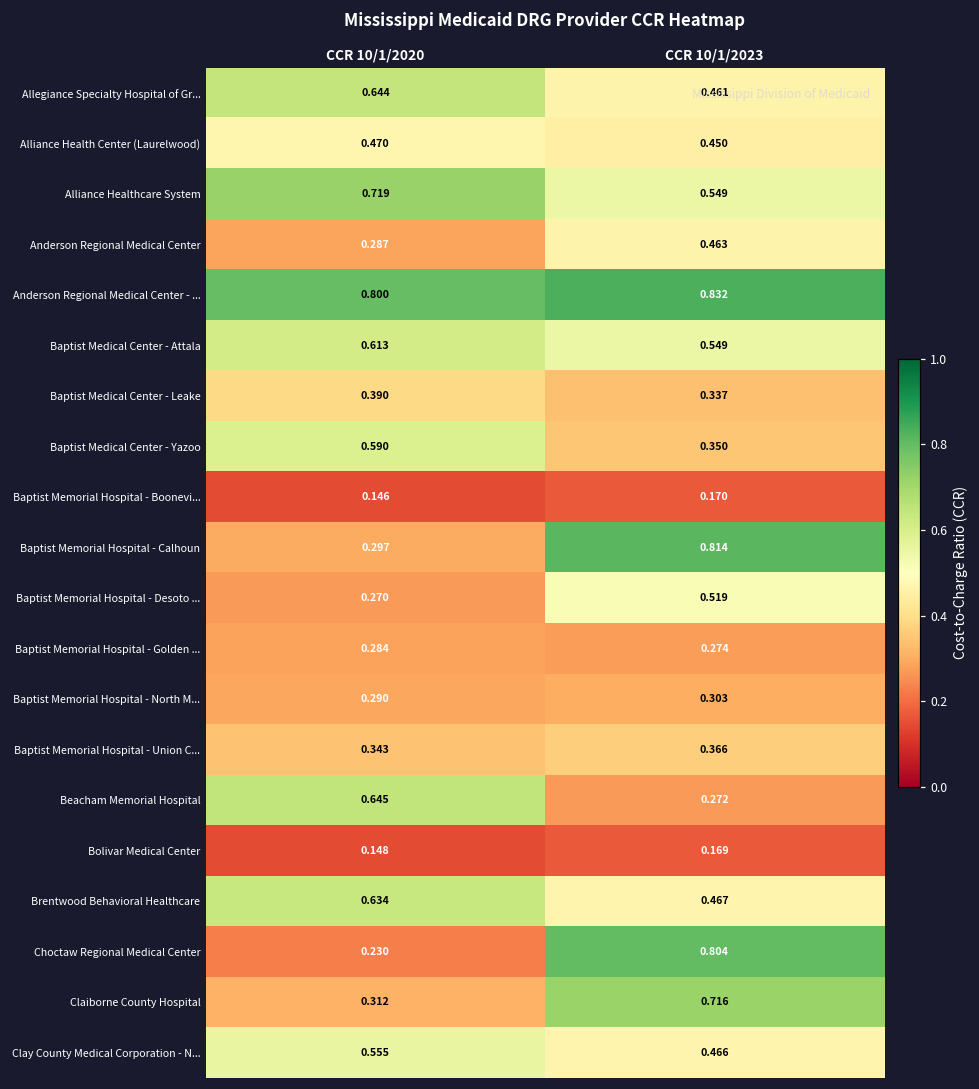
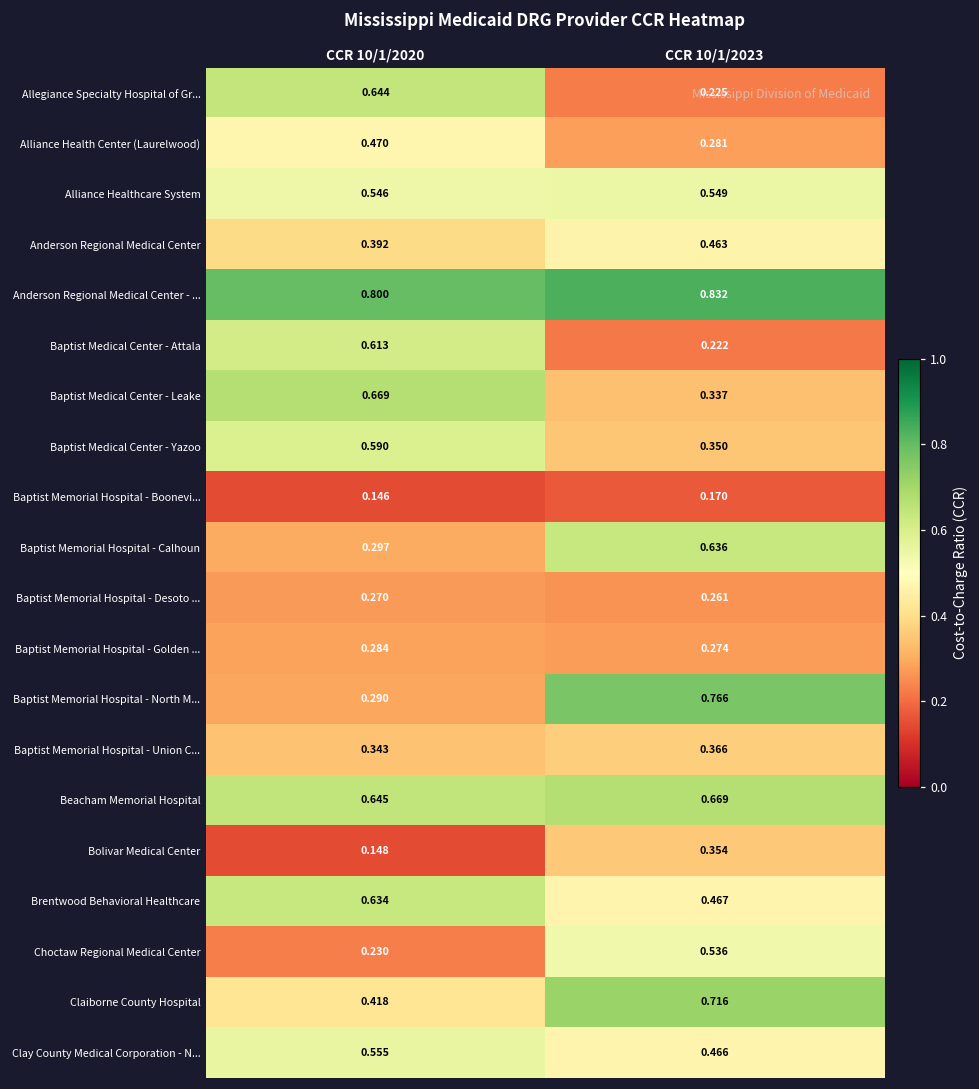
  {
    "Allegiance Specialty Hospital of Gr...": {
      "CCR 10/1/2020": 0.644,
-     "CCR 10/1/2023": 0.461
+     "CCR 10/1/2023": 0.225
    },
    "Alliance Health Center (Laurelwood)": {
      "CCR 10/1/2020": 0.470,
-     "CCR 10/1/2023": 0.450
+     "CCR 10/1/2023": 0.281
    },
    "Alliance Healthcare System": {
-     "CCR 10/1/2020": 0.719,
+     "CCR 10/1/2020": 0.546,
      "CCR 10/1/2023": 0.549
    },
    "Anderson Regional Medical Center": {
-     "CCR 10/1/2020": 0.287,
+     "CCR 10/1/2020": 0.392,
      "CCR 10/1/2023": 0.463
    },
    "Anderson Regional Medical Center - ...": {
      "CCR 10/1/2020": 0.800,
      "CCR 10/1/2023": 0.832
    },
    "Baptist Medical Center - Attala": {
      "CCR 10/1/2020": 0.613,
-     "CCR 10/1/2023": 0.549
+     "CCR 10/1/2023": 0.222
    },
    "Baptist Medical Center - Leake": {
-     "CCR 10/1/2020": 0.390,
+     "CCR 10/1/2020": 0.669,
      "CCR 10/1/2023": 0.337
    },
    "Baptist Medical Center - Yazoo": {
      "CCR 10/1/2020": 0.590,
      "CCR 10/1/2023": 0.350
    },
    "Baptist Memorial Hospital - Boonevi...": {
      "CCR 10/1/2020": 0.146,
      "CCR 10/1/2023": 0.170
    },
    "Baptist Memorial Hospital - Calhoun": {
      "CCR 10/1/2020": 0.297,
-     "CCR 10/1/2023": 0.814
+     "CCR 10/1/2023": 0.636
    },
    "Baptist Memorial Hospital - Desoto ...": {
      "CCR 10/1/2020": 0.270,
-     "CCR 10/1/2023": 0.519
+     "CCR 10/1/2023": 0.261
    },
    "Baptist Memorial Hospital - Golden ...": {
      "CCR 10/1/2020": 0.284,
      "CCR 10/1/2023": 0.274
    },
    "Baptist Memorial Hospital - North M...": {
      "CCR 10/1/2020": 0.290,
-     "CCR 10/1/2023": 0.303
+     "CCR 10/1/2023": 0.766
    },
    "Baptist Memorial Hospital - Union C...": {
      "CCR 10/1/2020": 0.343,
      "CCR 10/1/2023": 0.366
    },
    "Beacham Memorial Hospital": {
      "CCR 10/1/2020": 0.645,
-     "CCR 10/1/2023": 0.272
+     "CCR 10/1/2023": 0.669
    },
    "Bolivar Medical Center": {
      "CCR 10/1/2020": 0.148,
-     "CCR 10/1/2023": 0.169
+     "CCR 10/1/2023": 0.354
    },
    "Brentwood Behavioral Healthcare": {
      "CCR 10/1/2020": 0.634,
      "CCR 10/1/2023": 0.467
    },
    "Choctaw Regional Medical Center": {
      "CCR 10/1/2020": 0.230,
-     "CCR 10/1/2023": 0.804
+     "CCR 10/1/2023": 0.536
    },
    "Claiborne County Hospital": {
-     "CCR 10/1/2020": 0.312,
+     "CCR 10/1/2020": 0.418,
      "CCR 10/1/2023": 0.716
    },
    "Clay County Medical Corporation - N...": {
      "CCR 10/1/2020": 0.555,
      "CCR 10/1/2023": 0.466
    }
  }
